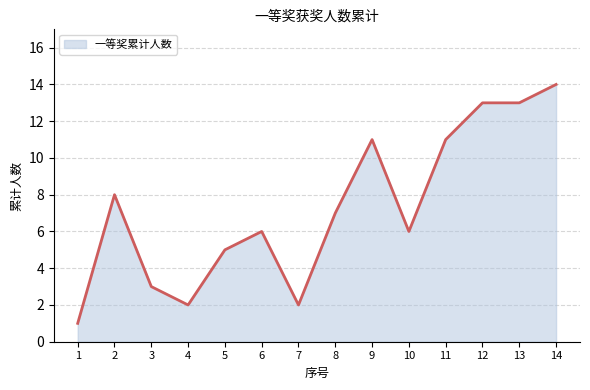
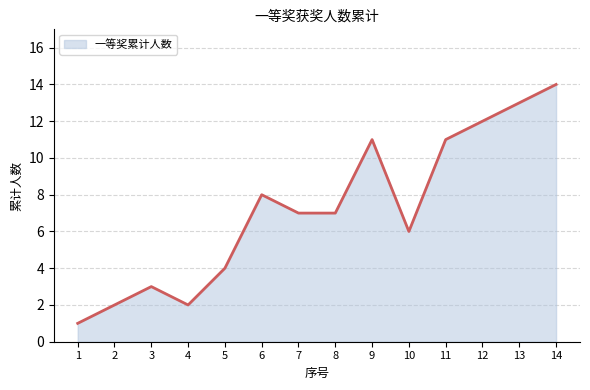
  {
    "1": 1,
-   "2": 8,
+   "2": 2,
    "3": 3,
    "4": 2,
-   "5": 5,
-   "6": 6,
-   "7": 2,
+   "5": 4,
+   "6": 8,
+   "7": 7,
    "8": 7,
    "9": 11,
    "10": 6,
    "11": 11,
-   "12": 13,
+   "12": 12,
    "13": 13,
    "14": 14
  }
